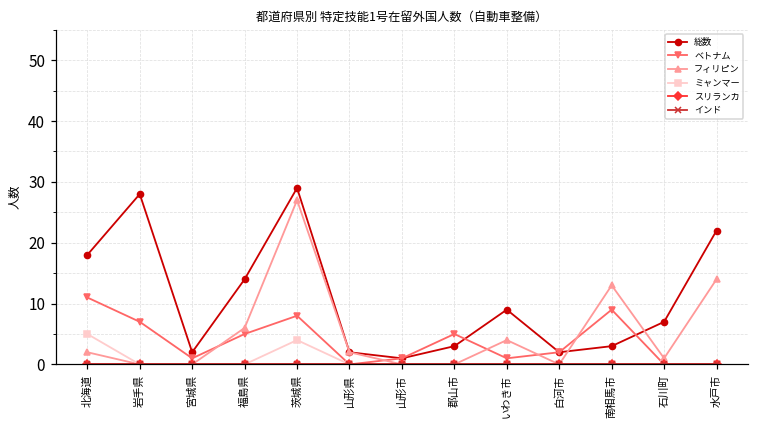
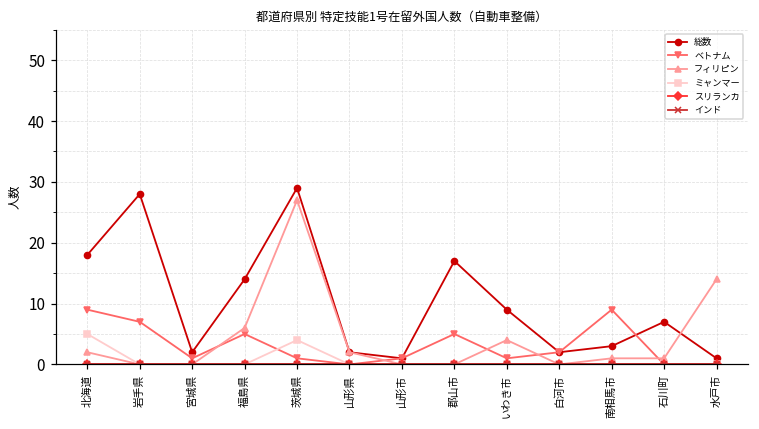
  {
    "総数": {
      "北海道": 18,
      "岩手県": 28,
      "宮城県": 2,
      "福島県": 14,
      "茨城県": 29,
-     "郡山市": 3,
+     "郡山市": 17,
      "いわき市": 9,
      "南相馬市": 3,
      "石川町": 7,
-     "水戸市": 22
+     "水戸市": 1
    },
    "ベトナム": {
-     "北海道": 11,
+     "北海道": 9,
      "岩手県": 7,
      "宮城県": 1,
      "福島県": 5,
-     "茨城県": 8,
+     "茨城県": 1,
      "郡山市": 5,
      "いわき市": 1,
      "南相馬市": 9
    },
    "フィリピン": {
      "北海道": 2,
      "福島県": 6,
      "茨城県": 27,
      "いわき市": 4,
-     "南相馬市": 13,
+     "南相馬市": 1,
      "石川町": 1,
      "水戸市": 14
    },
    "ミャンマー": {
      "北海道": 5,
      "茨城県": 4
    },
    "インド": {
      "北海道": 0,
      "茨城県": 0
    }
  }
